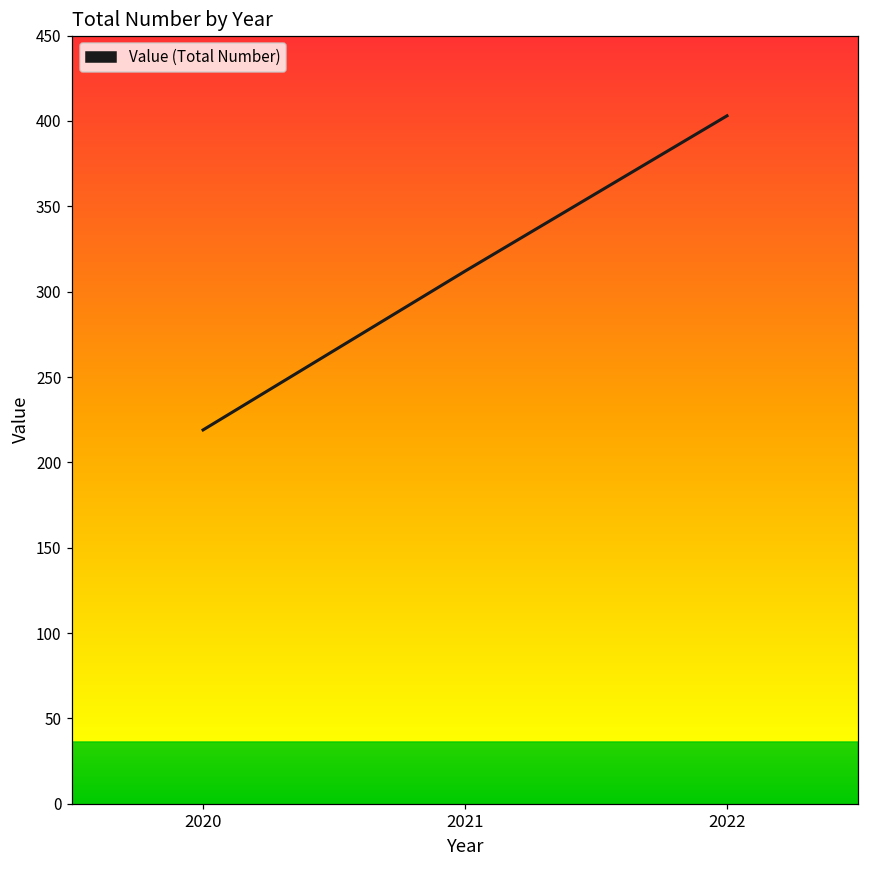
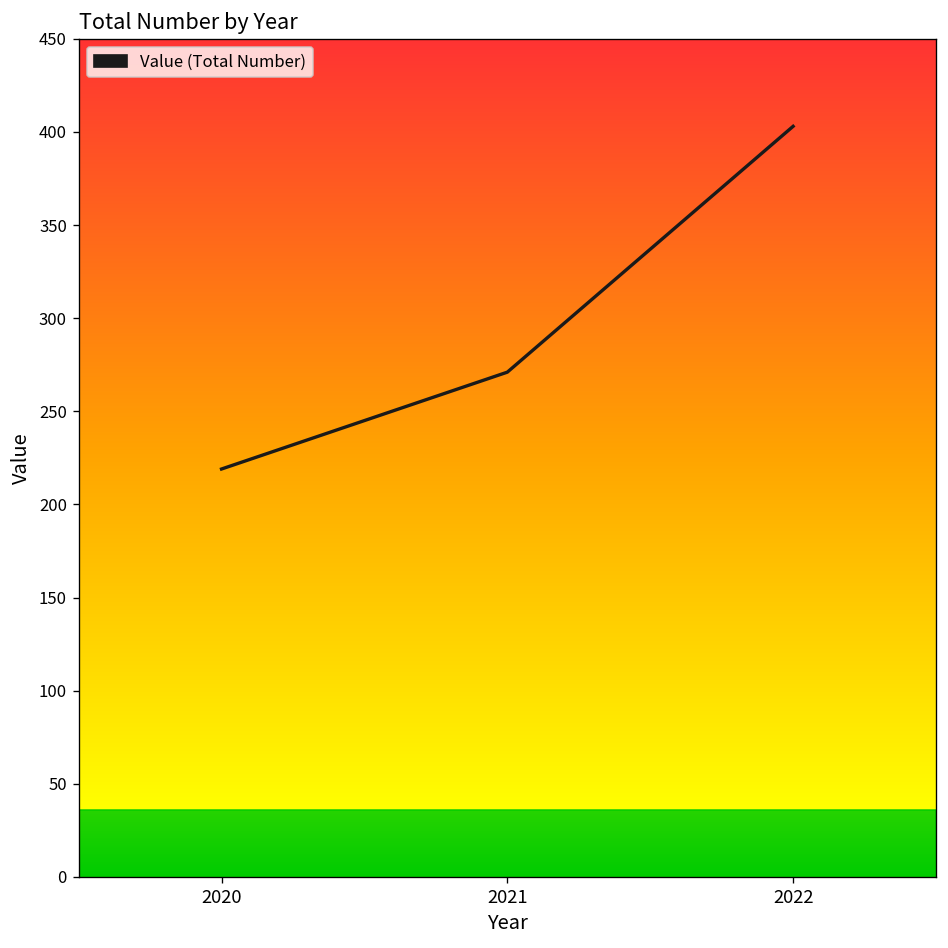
  {
    "2020": 219,
-   "2021": 312,
+   "2021": 271,
    "2022": 403
  }
